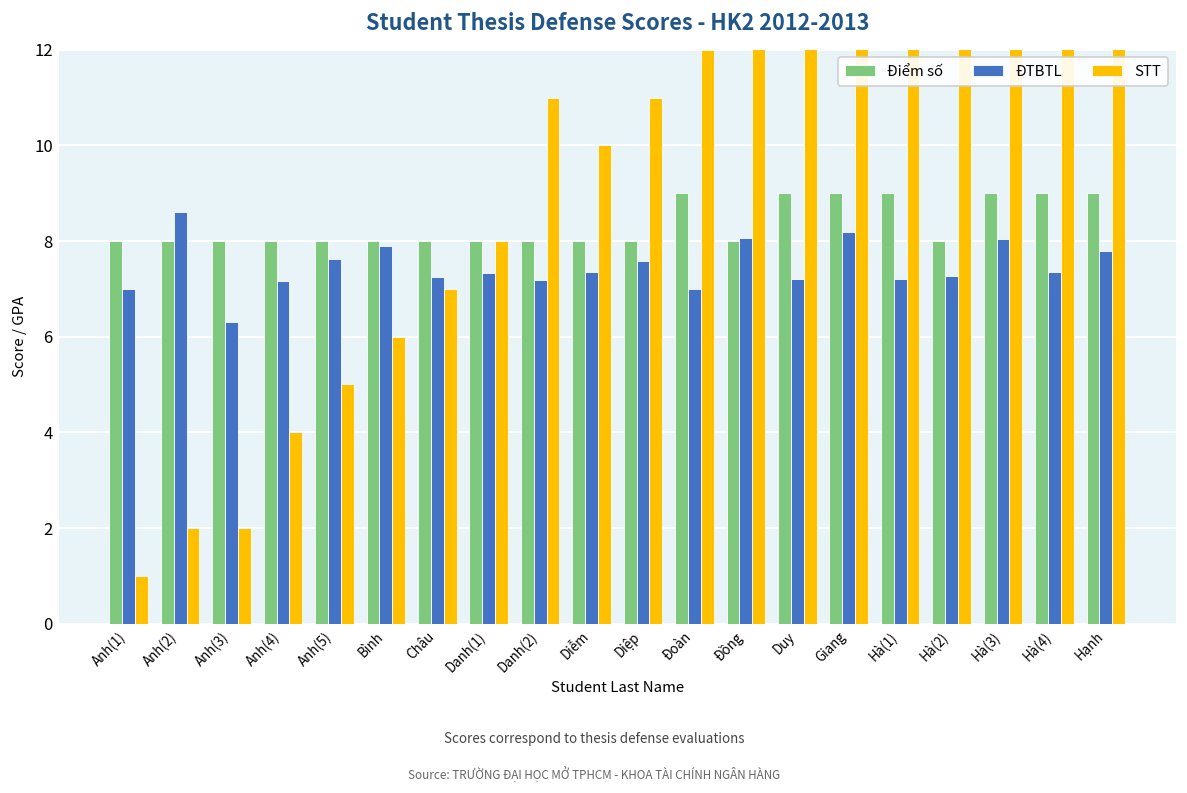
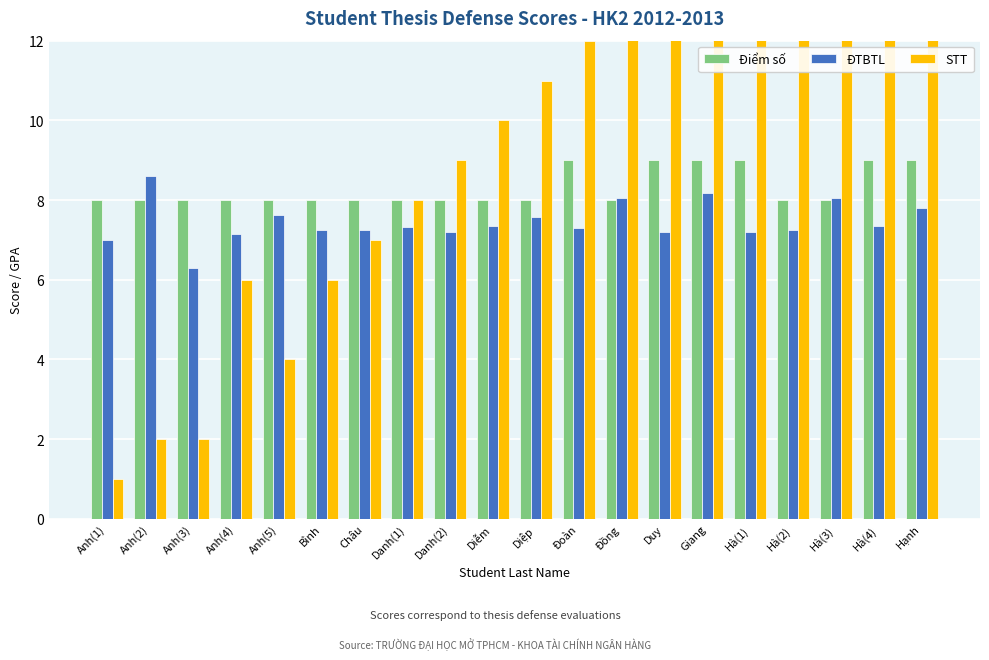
  {
    "Điểm số": {
      "Anh(1)": 8,
      "Anh(2)": 8,
      "Anh(3)": 8,
      "Anh(4)": 8,
      "Anh(5)": 8,
      "Bình": 8,
      "Châu": 8,
      "Danh(1)": 8,
      "Danh(2)": 8,
      "Diễm": 8,
      "Diệp": 8,
      "Đoàn": 9,
      "Đồng": 8,
      "Duy": 9,
      "Giang": 9,
      "Hà(1)": 9,
      "Hà(2)": 8,
-     "Hà(3)": 9,
+     "Hà(3)": 8,
      "Hà(4)": 9,
      "Hạnh": 9
    },
    "ĐTBTL": {
      "Anh(1)": 7.0,
      "Anh(2)": 8.6,
      "Anh(3)": 6.3,
      "Anh(4)": 7.2,
      "Anh(5)": 7.6,
-     "Bình": 7.9,
+     "Bình": 7.3,
      "Châu": 7.3,
      "Danh(1)": 7.3,
      "Danh(2)": 7.2,
      "Diễm": 7.4,
      "Diệp": 7.6,
-     "Đoàn": 7.0,
+     "Đoàn": 7.3,
      "Đồng": 8.1,
      "Duy": 7.2,
      "Giang": 8.2,
      "Hà(1)": 7.2,
      "Hà(2)": 7.3,
      "Hà(3)": 8.1,
      "Hà(4)": 7.4,
      "Hạnh": 7.8
    },
    "STT": {
      "Anh(1)": 1,
      "Anh(2)": 2,
      "Anh(3)": 2,
-     "Anh(4)": 4,
-     "Anh(5)": 5,
+     "Anh(4)": 6,
+     "Anh(5)": 4,
      "Bình": 6,
      "Châu": 7,
      "Danh(1)": 8,
-     "Danh(2)": 11,
+     "Danh(2)": 9,
      "Diễm": 10,
      "Diệp": 11,
      "Đoàn": 12
    }
  }
